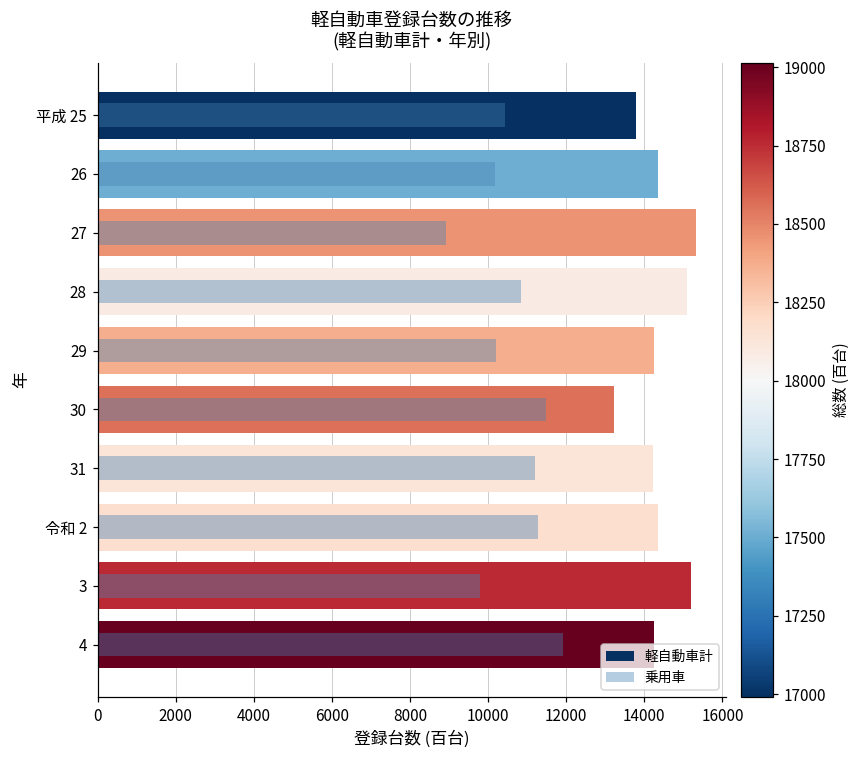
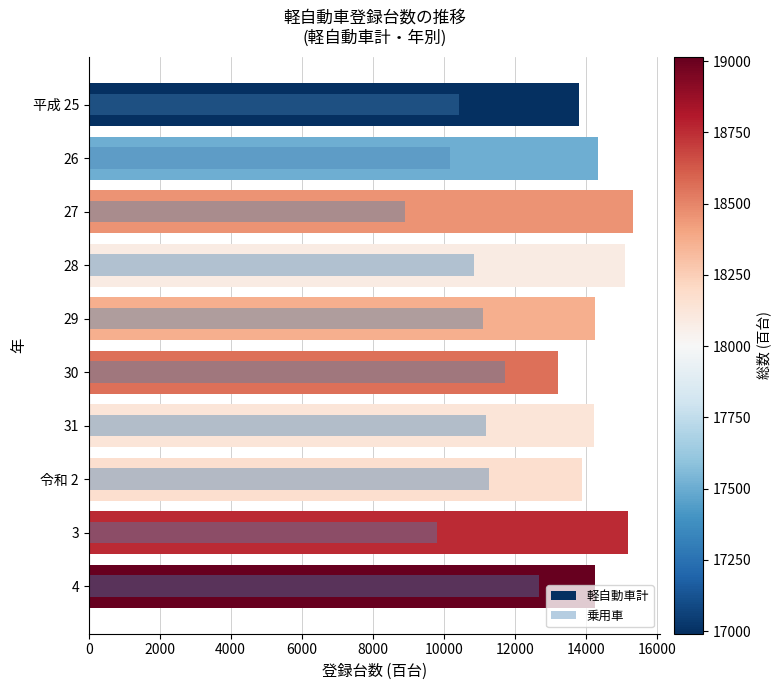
  {
    "軽自動車計": {
      "平成 25": 13800,
      "26": 14300,
      "27": 15300,
      "28": 15100,
      "29": 14200,
      "30": 13200,
      "31": 14200,
-     "令和 2": 14300,
+     "令和 2": 13900,
      "3": 15200
    },
    "乗用車": {
-     "29": 10200,
-     "30": 11500,
-     "4": 11900
+     "29": 11100,
+     "30": 11700,
+     "4": 12700
    }
  }
